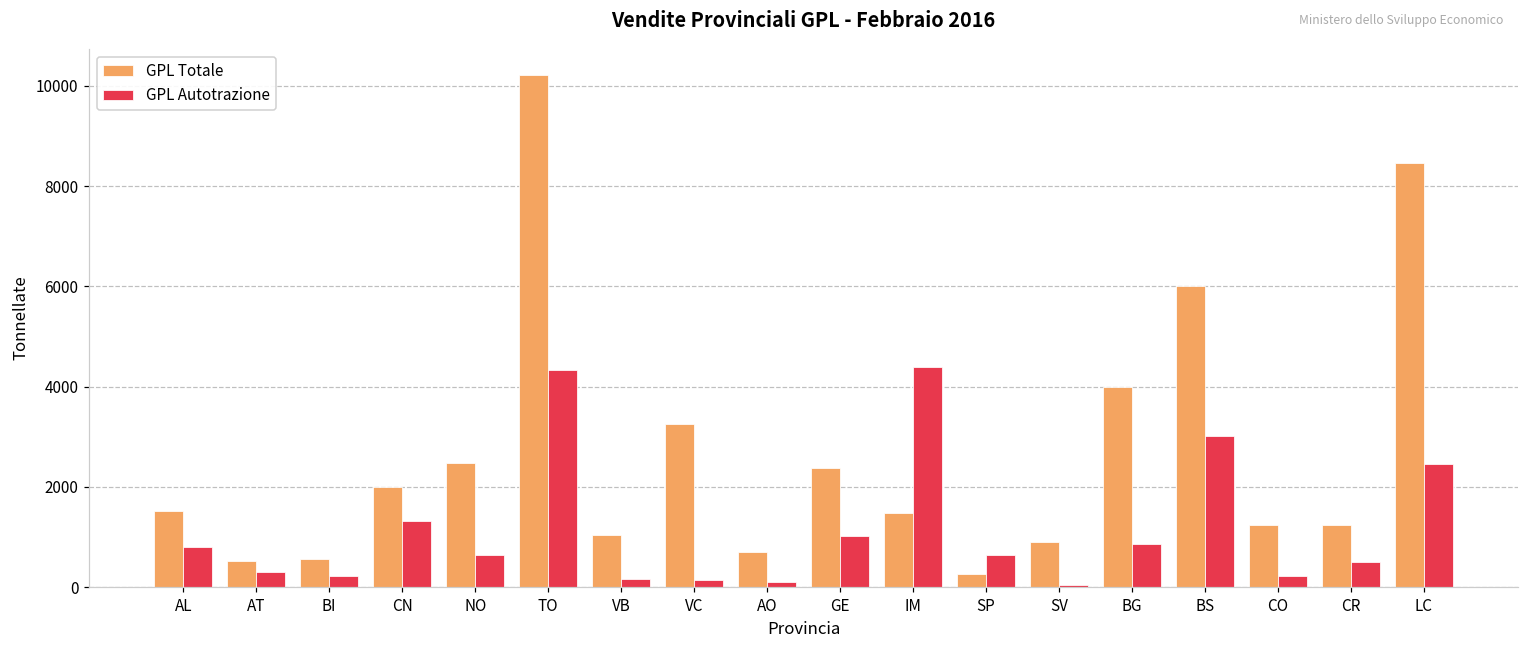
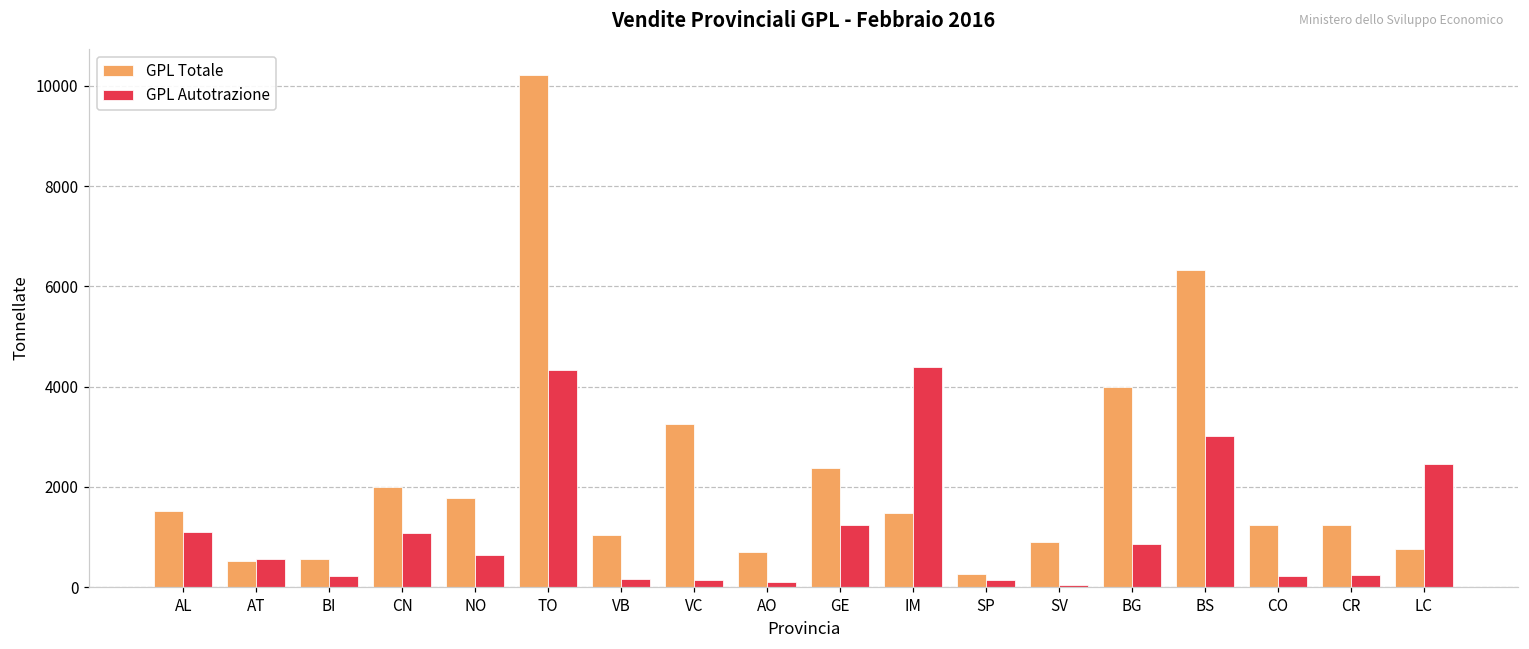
  {
    "GPL Totale": {
      "AL": 1500,
      "AT": 500,
      "BI": 600,
      "CN": 2000,
-     "NO": 2500,
+     "NO": 1800,
      "TO": 10200,
      "VB": 1000,
      "VC": 3300,
      "AO": 700,
      "GE": 2400,
      "IM": 1500,
      "SP": 300,
      "SV": 900,
      "BG": 4000,
-     "BS": 6000,
+     "BS": 6300,
      "CO": 1200,
      "CR": 1200,
-     "LC": 8500
+     "LC": 800
    },
    "GPL Autotrazione": {
-     "AL": 800,
-     "AT": 300,
+     "AL": 1100,
+     "AT": 600,
      "BI": 200,
-     "CN": 1300,
+     "CN": 1100,
      "NO": 600,
      "TO": 4300,
      "VB": 200,
      "VC": 100,
      "AO": 100,
-     "GE": 1000,
+     "GE": 1200,
      "IM": 4400,
-     "SP": 600,
+     "SP": 100,
      "BG": 900,
      "BS": 3000,
      "CO": 200,
-     "CR": 500,
+     "CR": 200,
      "LC": 2500
    }
  }
